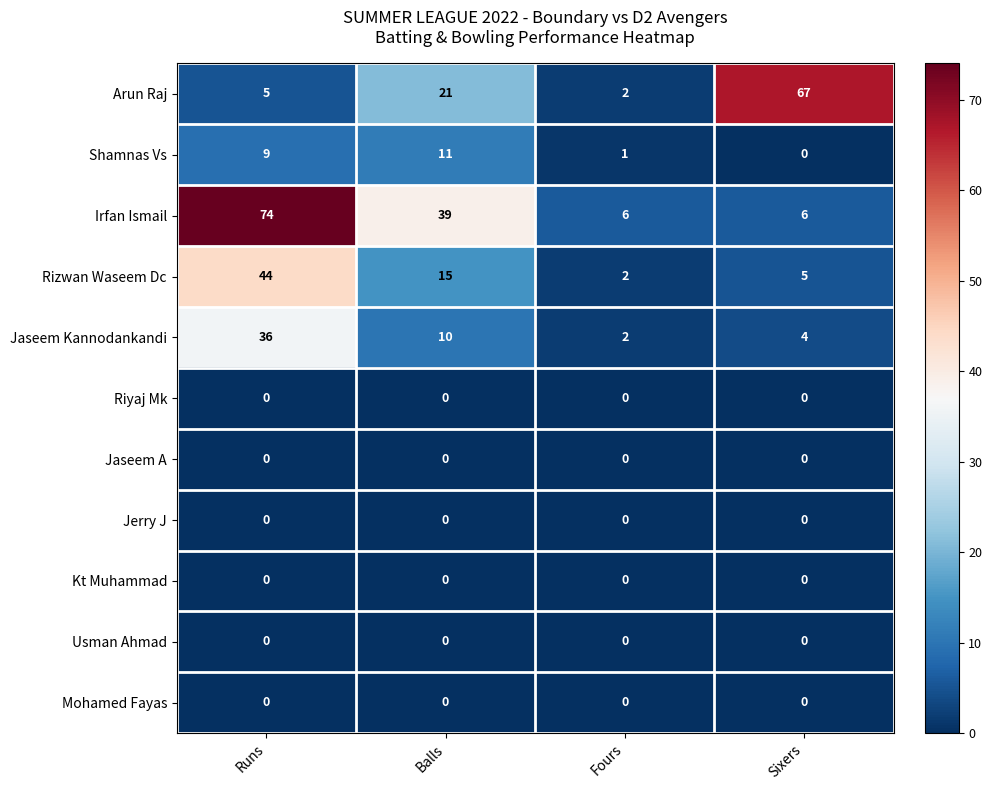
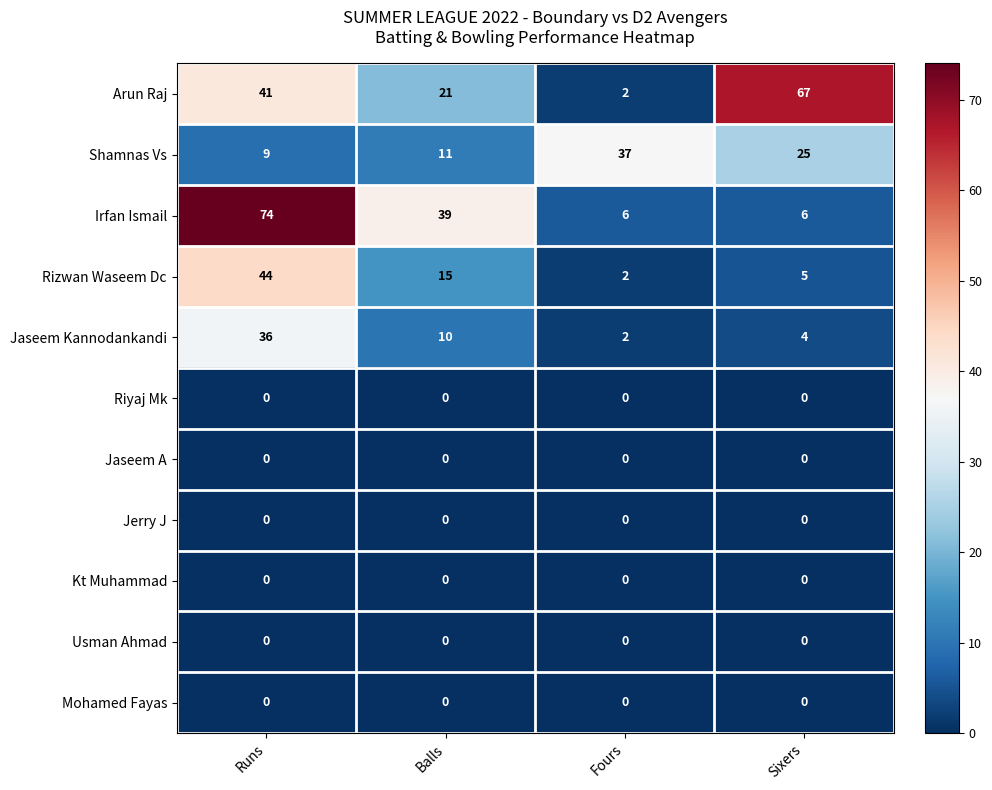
  {
    "Arun Raj": {
-     "Runs": 5,
+     "Runs": 41,
      "Balls": 21,
      "Fours": 2,
      "Sixers": 67
    },
    "Shamnas Vs": {
      "Runs": 9,
      "Balls": 11,
-     "Fours": 1,
-     "Sixers": 0
+     "Fours": 37,
+     "Sixers": 25
    },
    "Irfan Ismail": {
      "Runs": 74,
      "Balls": 39,
      "Fours": 6,
      "Sixers": 6
    },
    "Rizwan Waseem Dc": {
      "Runs": 44,
      "Balls": 15,
      "Fours": 2,
      "Sixers": 5
    },
    "Jaseem Kannodankandi": {
      "Runs": 36,
      "Balls": 10,
      "Fours": 2,
      "Sixers": 4
    },
    "Riyaj Mk": {
      "Runs": 0,
      "Balls": 0,
      "Fours": 0,
      "Sixers": 0
    },
    "Jaseem A": {
      "Runs": 0,
      "Balls": 0,
      "Fours": 0,
      "Sixers": 0
    },
    "Jerry J": {
      "Runs": 0,
      "Balls": 0,
      "Fours": 0,
      "Sixers": 0
    },
    "Kt Muhammad": {
      "Runs": 0,
      "Balls": 0,
      "Fours": 0,
      "Sixers": 0
    },
    "Usman Ahmad": {
      "Runs": 0,
      "Balls": 0,
      "Fours": 0,
      "Sixers": 0
    },
    "Mohamed Fayas": {
      "Runs": 0,
      "Balls": 0,
      "Fours": 0,
      "Sixers": 0
    }
  }
